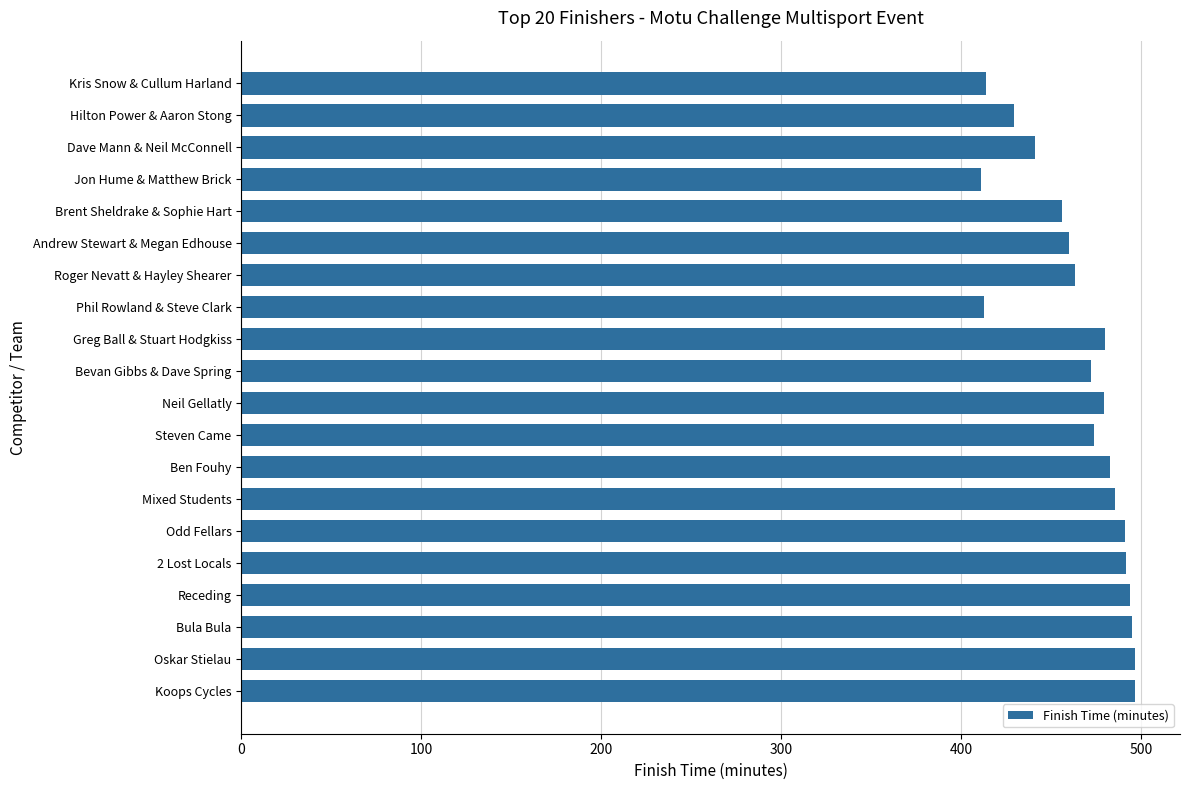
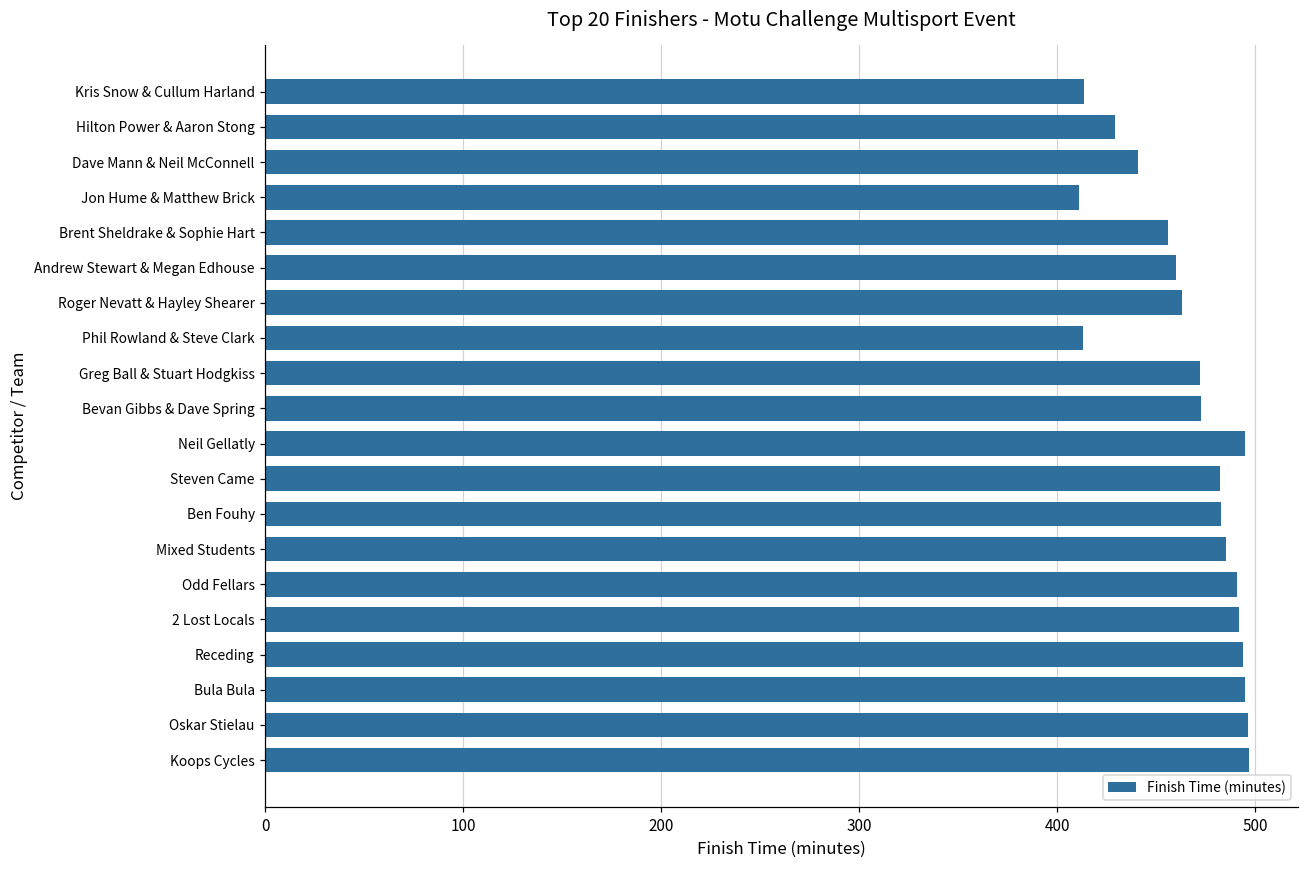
  {
    "Kris Snow & Cullum Harland": 414,
    "Hilton Power & Aaron Stong": 429,
    "Dave Mann & Neil McConnell": 441,
    "Jon Hume & Matthew Brick": 411,
    "Brent Sheldrake & Sophie Hart": 456,
    "Andrew Stewart & Megan Edhouse": 460,
    "Roger Nevatt & Hayley Shearer": 463,
    "Phil Rowland & Steve Clark": 413,
-   "Greg Ball & Stuart Hodgkiss": 480,
+   "Greg Ball & Stuart Hodgkiss": 472,
    "Bevan Gibbs & Dave Spring": 473,
-   "Neil Gellatly": 480,
-   "Steven Came": 474,
+   "Neil Gellatly": 495,
+   "Steven Came": 482,
    "Ben Fouhy": 483,
    "Mixed Students": 486,
    "Odd Fellars": 491,
    "2 Lost Locals": 492,
    "Receding": 494,
    "Bula Bula": 495,
    "Oskar Stielau": 497,
    "Koops Cycles": 497
  }
